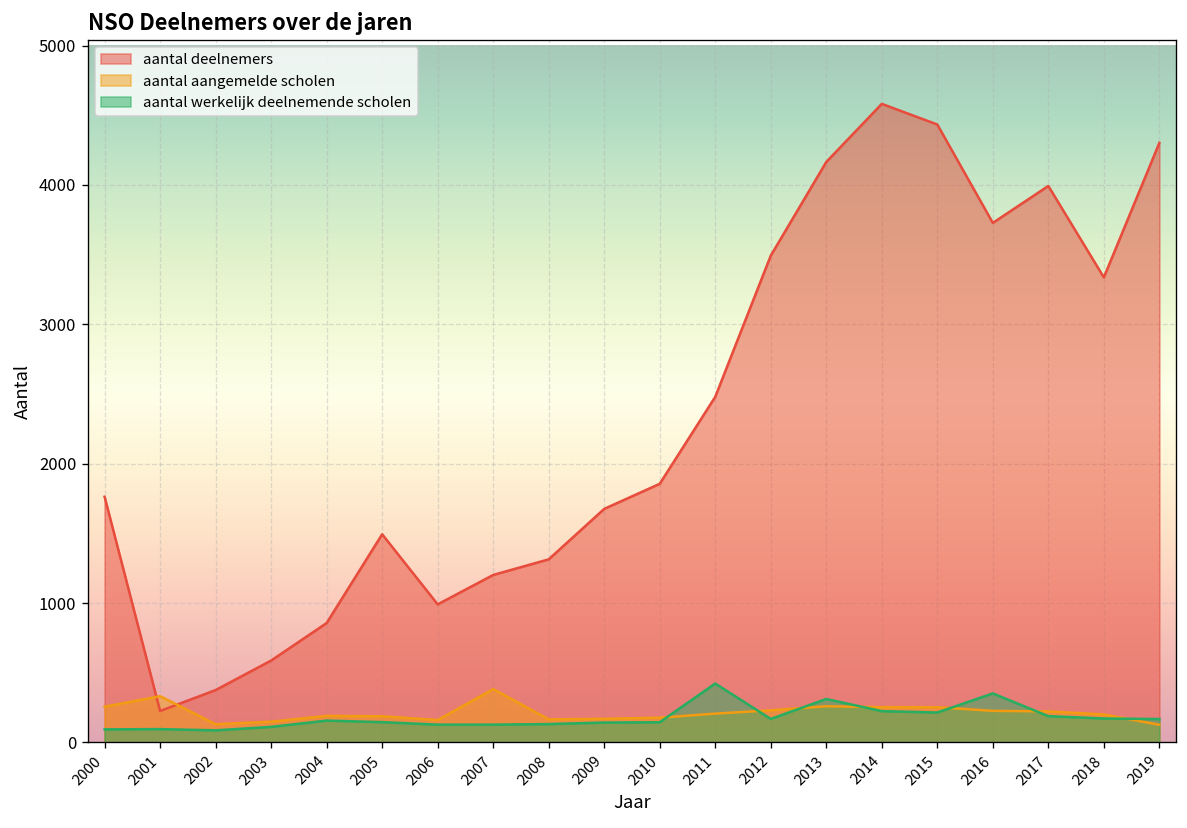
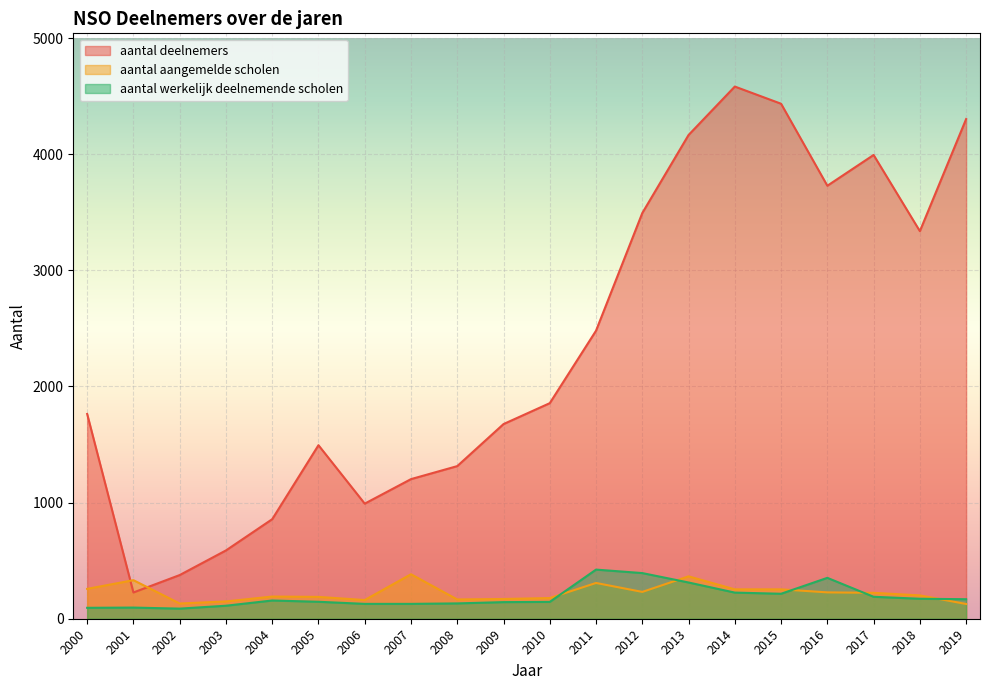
  {
    "aantal deelnemers": {
      "2000": 1760,
      "2001": 230,
      "2002": 380,
      "2003": 590,
      "2004": 860,
      "2005": 1490,
      "2006": 990,
      "2007": 1200,
      "2008": 1310,
      "2009": 1680,
      "2010": 1860,
      "2011": 2480,
      "2012": 3490,
      "2013": 4170,
      "2014": 4580,
      "2015": 4430,
      "2016": 3730,
      "2017": 3990,
      "2018": 3340,
      "2019": 4300
    },
    "aantal aangemelde scholen": {
      "2000": 260,
      "2001": 330,
      "2002": 130,
      "2003": 150,
      "2004": 190,
      "2005": 190,
      "2006": 160,
      "2007": 380,
      "2008": 170,
      "2009": 170,
      "2010": 180,
-     "2011": 210,
+     "2011": 310,
      "2012": 230,
-     "2013": 260,
+     "2013": 370,
      "2014": 250,
      "2015": 250,
      "2016": 230,
      "2017": 220,
      "2018": 200,
      "2019": 130
    },
    "aantal werkelijk deelnemende scholen": {
      "2000": 90,
      "2001": 100,
      "2002": 90,
      "2003": 110,
      "2004": 160,
      "2005": 150,
      "2006": 130,
      "2007": 130,
      "2008": 130,
      "2009": 140,
      "2010": 150,
      "2011": 420,
-     "2012": 170,
+     "2012": 390,
      "2013": 310,
      "2014": 230,
      "2015": 220,
      "2016": 350,
      "2017": 190,
      "2018": 170,
      "2019": 170
    }
  }
